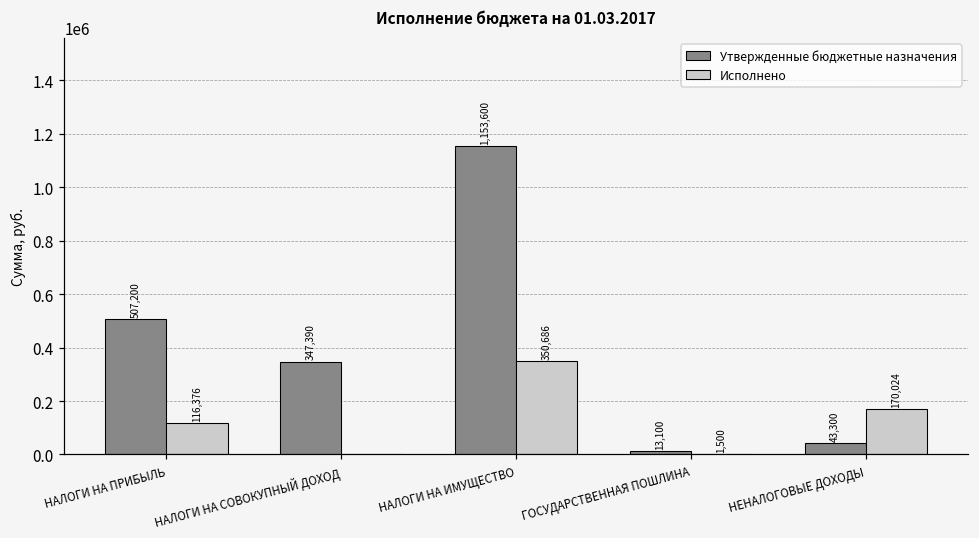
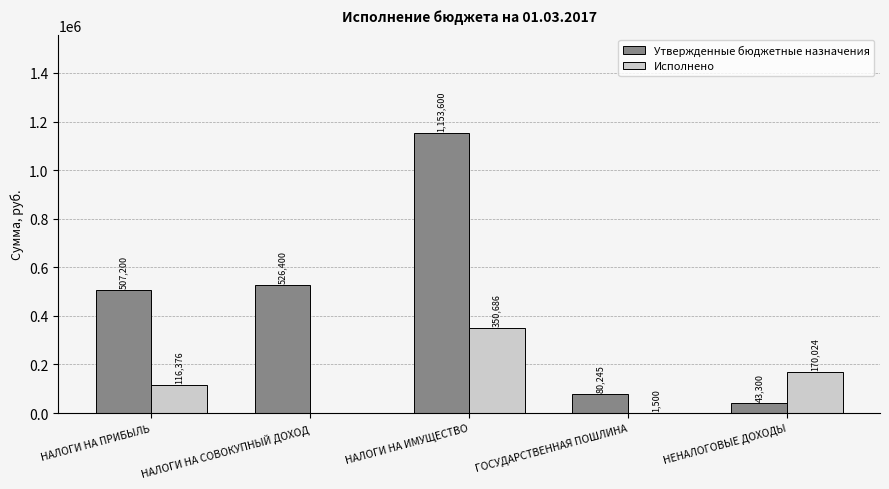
  {
    "Утвержденные бюджетные назначения": {
      "НАЛОГИ НА ПРИБЫЛЬ": "507,200",
-     "НАЛОГИ НА СОВОКУПНЫЙ ДОХОД": "347,390",
+     "НАЛОГИ НА СОВОКУПНЫЙ ДОХОД": "526,400",
      "НАЛОГИ НА ИМУЩЕСТВО": "1,153,600",
-     "ГОСУДАРСТВЕННАЯ ПОШЛИНА": "13,100",
+     "ГОСУДАРСТВЕННАЯ ПОШЛИНА": "80,245",
      "НЕНАЛОГОВЫЕ ДОХОДЫ": "43,300"
    },
    "Исполнено": {
      "НАЛОГИ НА ПРИБЫЛЬ": "116,376",
      "НАЛОГИ НА ИМУЩЕСТВО": "350,686",
      "ГОСУДАРСТВЕННАЯ ПОШЛИНА": "1,500",
      "НЕНАЛОГОВЫЕ ДОХОДЫ": "170,024"
    }
  }
